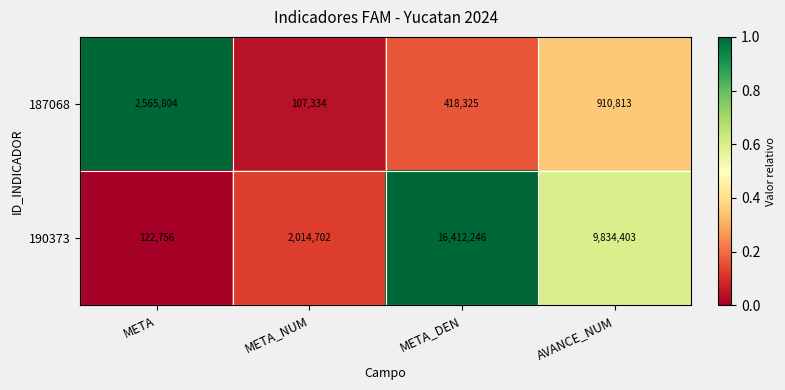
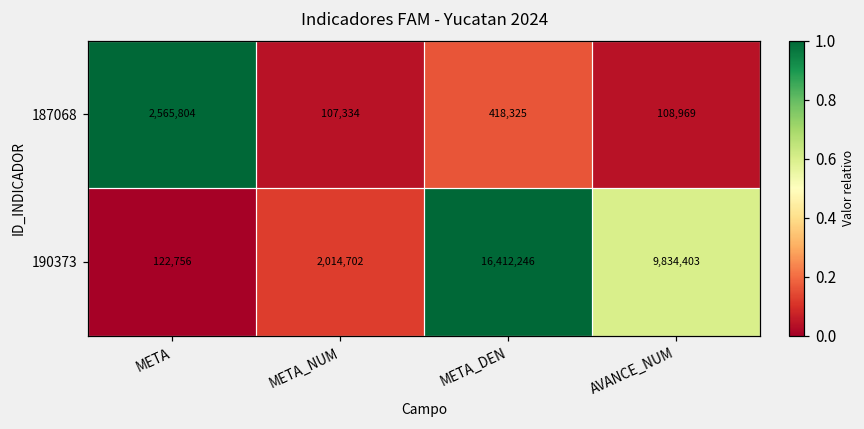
  {
    "187068": {
      "META": "2,565,804",
      "META_NUM": "107,334",
      "META_DEN": "418,325",
-     "AVANCE_NUM": "910,813"
+     "AVANCE_NUM": "108,969"
    },
    "190373": {
      "META": "122,756",
      "META_NUM": "2,014,702",
      "META_DEN": "16,412,246",
      "AVANCE_NUM": "9,834,403"
    }
  }
